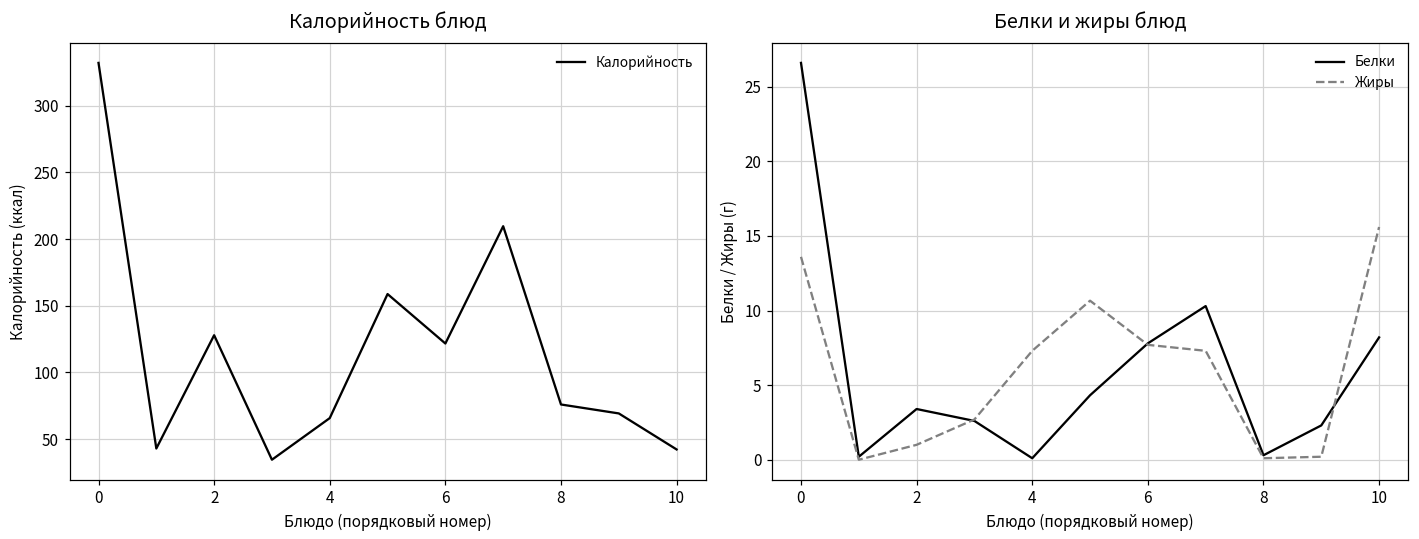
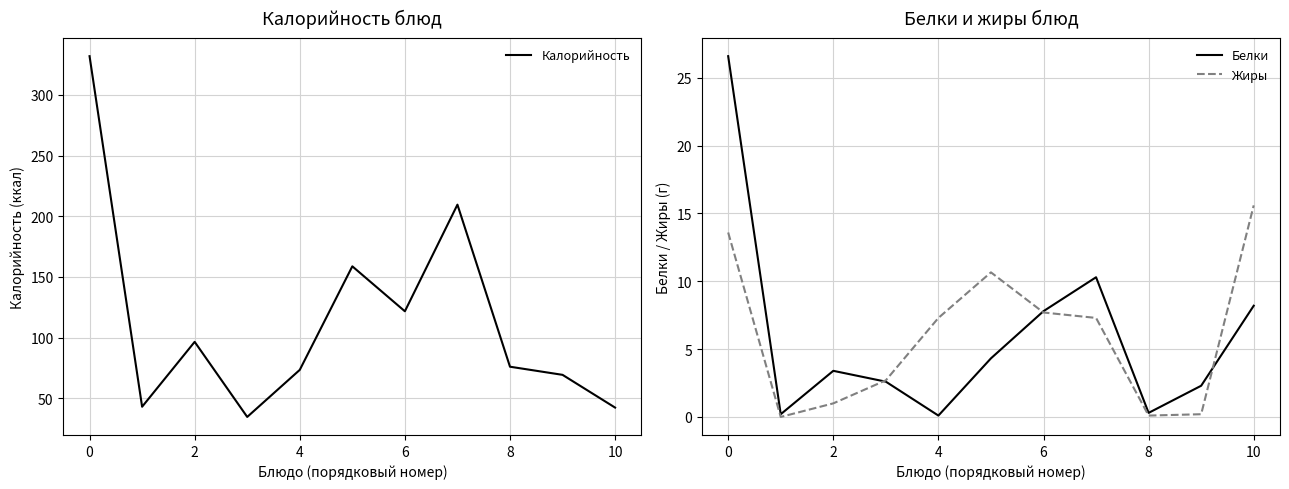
  {
    "Калорийность блюд": {
      "0": 332,
-     "2": 128,
-     "4": 66,
+     "2": 97,
+     "4": 73,
      "6": 122,
      "8": 76,
      "10": 42
    },
    "Белки и жиры блюд": {
      "Белки": {
        "0": 26.6,
        "2": 3.4,
        "4": 0.1,
        "8": 0.3,
        "10": 8.2
      },
      "Жиры": {
        "0": 13.6,
        "2": 1.0,
        "4": 7.3,
        "8": 0.1,
        "10": 15.6
      }
    }
  }
